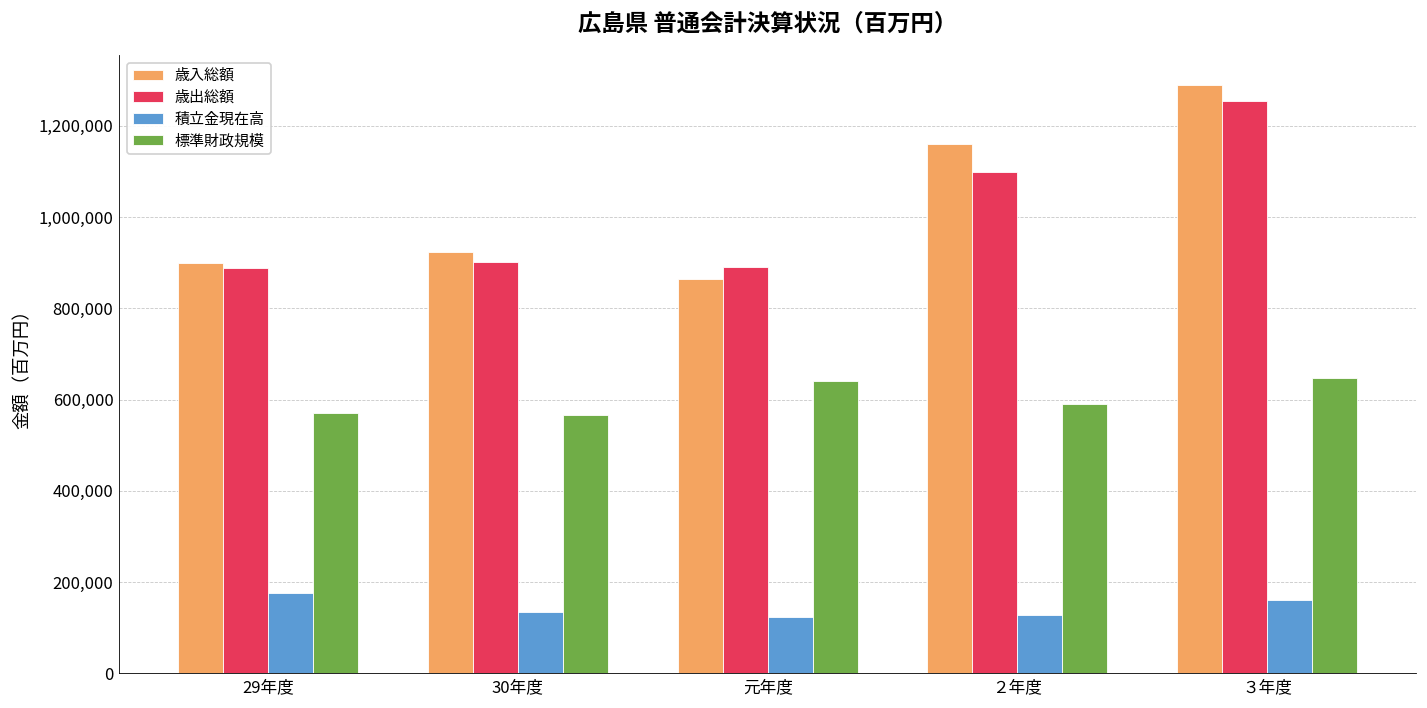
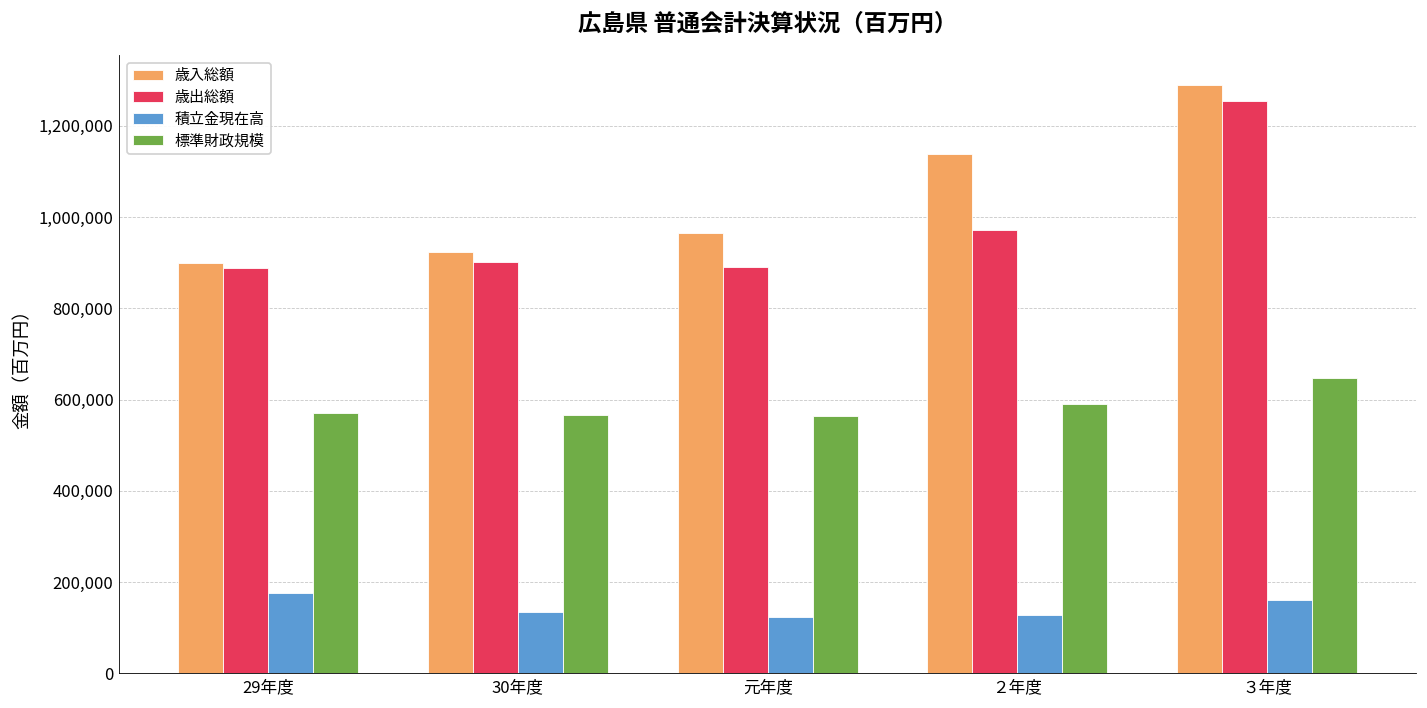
  {
    "歳入総額": {
      "29年度": "900,000",
      "30年度": "920,000",
-     "元年度": "870,000",
-     "２年度": "1,160,000",
+     "元年度": "960,000",
+     "２年度": "1,140,000",
      "３年度": "1,290,000"
    },
    "歳出総額": {
      "29年度": "890,000",
      "30年度": "900,000",
      "元年度": "890,000",
-     "２年度": "1,100,000",
+     "２年度": "970,000",
      "３年度": "1,250,000"
    },
    "積立金現在高": {
      "29年度": "180,000",
      "30年度": "130,000",
      "元年度": "120,000",
      "２年度": "130,000",
      "３年度": "160,000"
    },
    "標準財政規模": {
      "29年度": "570,000",
      "30年度": "570,000",
-     "元年度": "640,000",
+     "元年度": "560,000",
      "２年度": "590,000",
      "３年度": "650,000"
    }
  }
